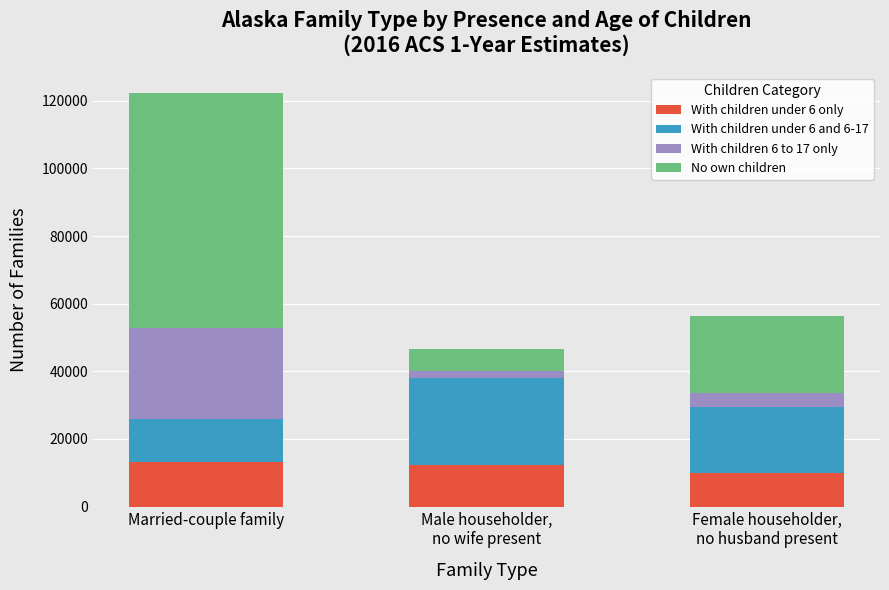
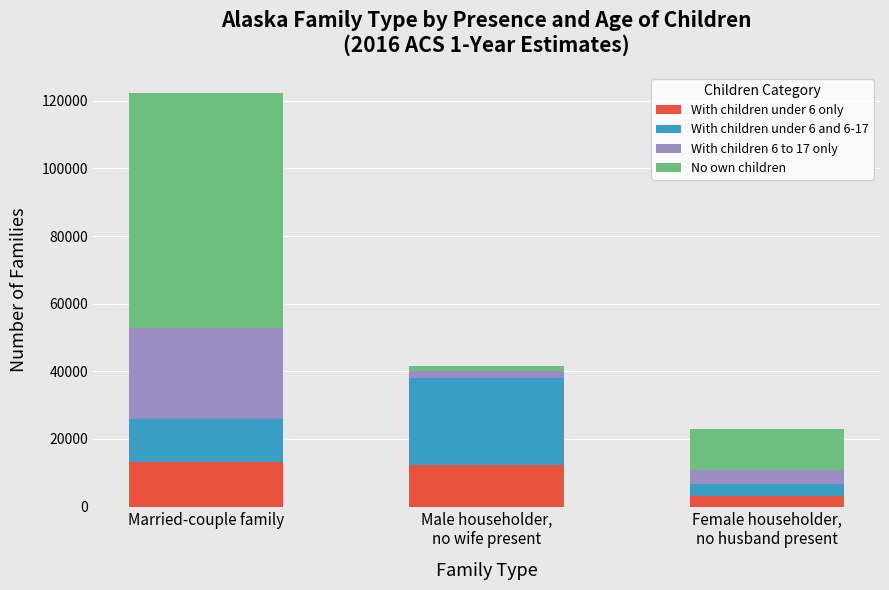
  {
    "With children under 6 only": {
      "Married-couple family": 13000,
      "Male householder, no wife present": 12000,
-     "Female householder, no husband present": 10000
+     "Female householder, no husband present": 3000
    },
    "With children under 6 and 6-17": {
      "Married-couple family": 13000,
      "Male householder, no wife present": 26000,
-     "Female householder, no husband present": 20000
+     "Female householder, no husband present": 4000
    },
    "With children 6 to 17 only": {
      "Married-couple family": 27000,
      "Male householder, no wife present": 2000,
      "Female householder, no husband present": 4000
    },
    "No own children": {
      "Married-couple family": 69000,
-     "Male householder, no wife present": 6000,
-     "Female householder, no husband present": 23000
+     "Male householder, no wife present": 1000,
+     "Female householder, no husband present": 12000
    }
  }
